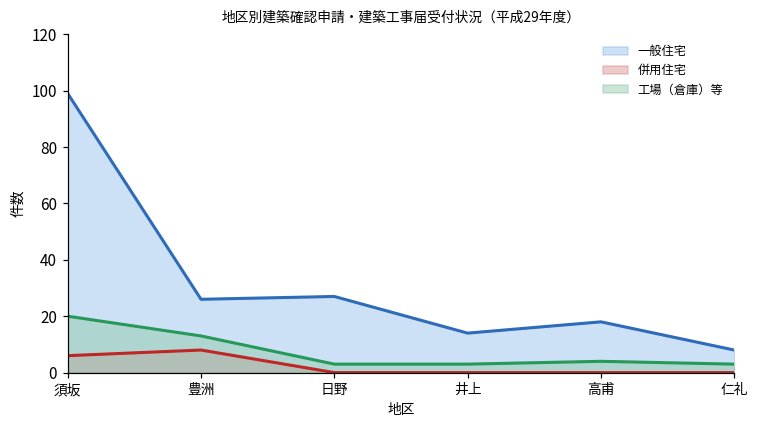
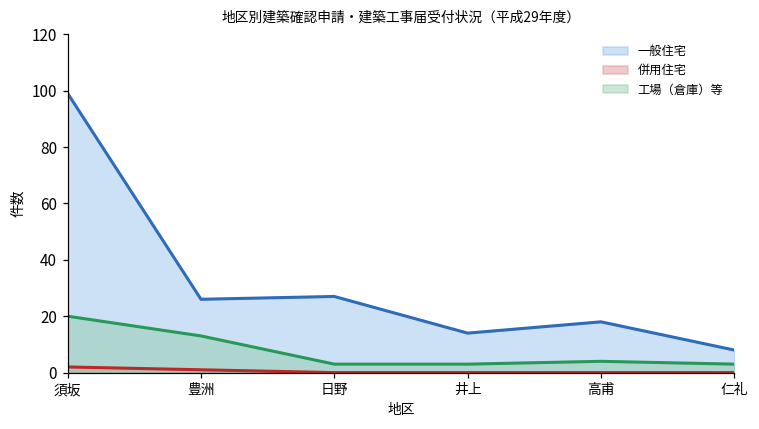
  {
    "併用住宅": {
-     "須坂": 6,
-     "豊洲": 8,
+     "須坂": 2,
+     "豊洲": 1,
      "日野": 0,
      "井上": 0,
      "高甫": 0,
      "仁礼": 0
    }
  }
